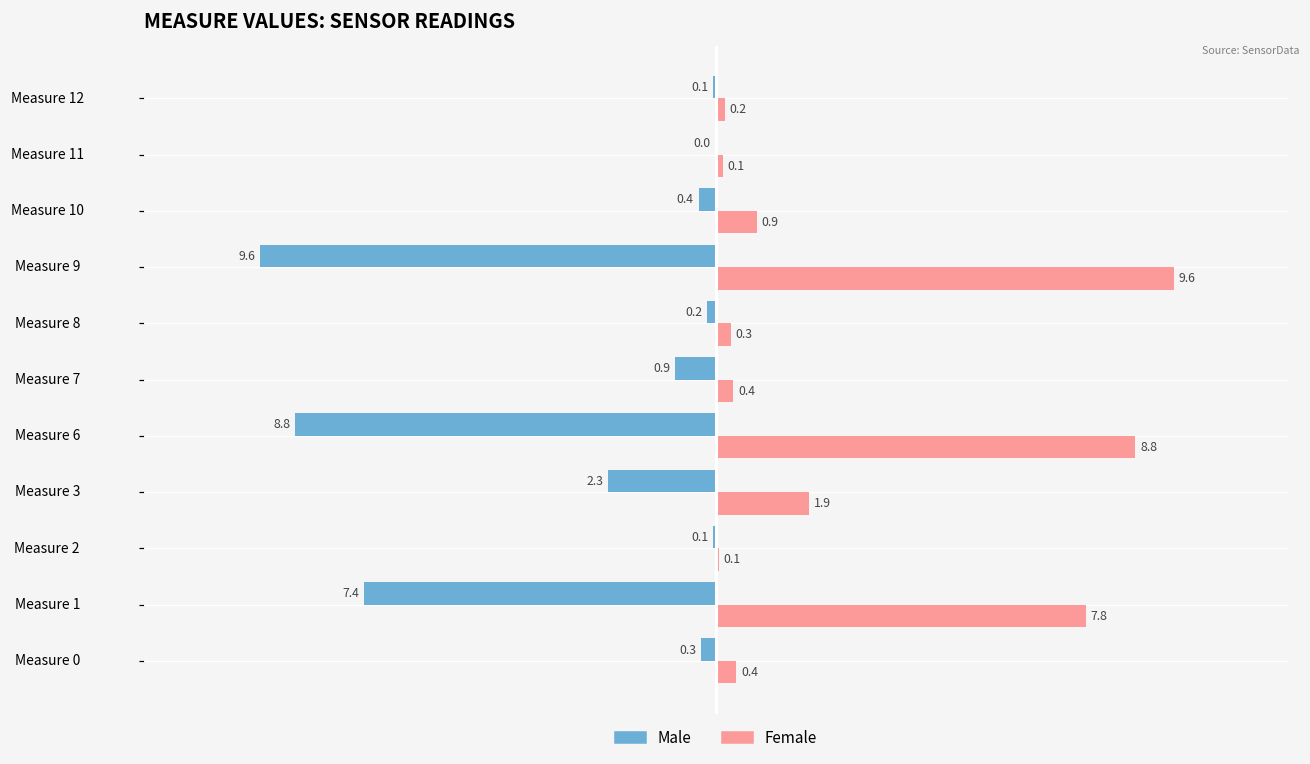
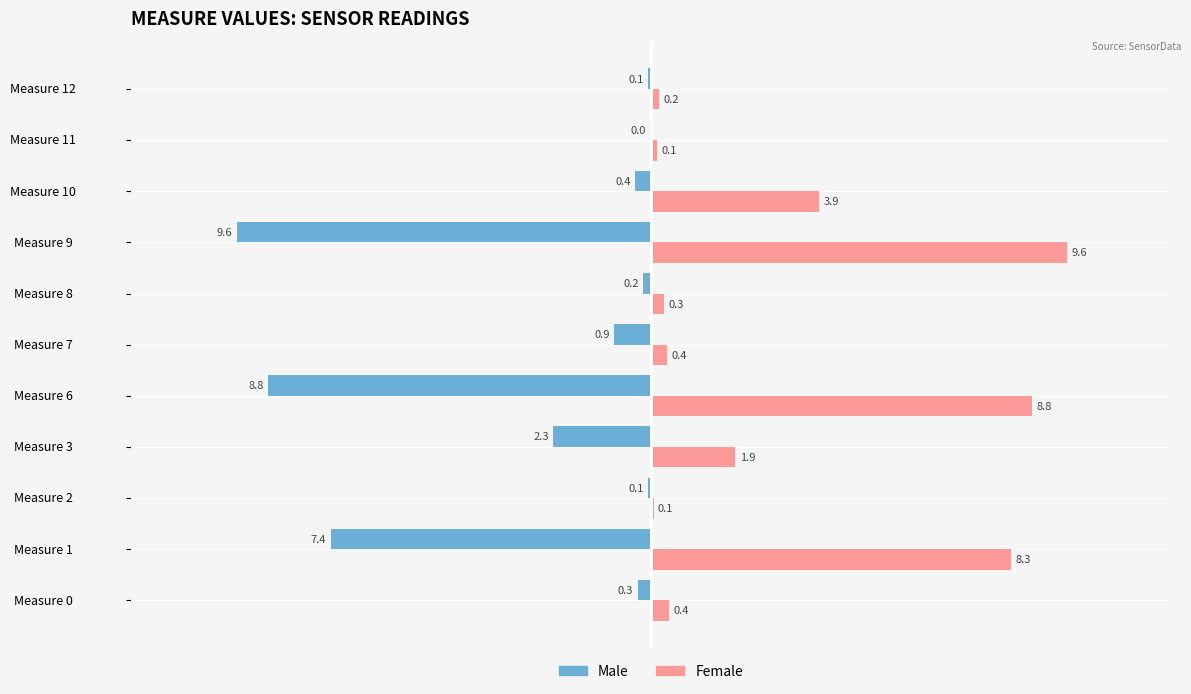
  {
    "Male": {
      "Measure 11": 0.0
    },
    "Female": {
      "Measure 12": 0.2,
      "Measure 11": 0.1,
-     "Measure 10": 0.9,
+     "Measure 10": 3.9,
      "Measure 9": 9.6,
      "Measure 8": 0.3,
      "Measure 7": 0.4,
      "Measure 6": 8.8,
      "Measure 3": 1.9,
      "Measure 2": 0.1,
-     "Measure 1": 7.8,
+     "Measure 1": 8.3,
      "Measure 0": 0.4
    }
  }
